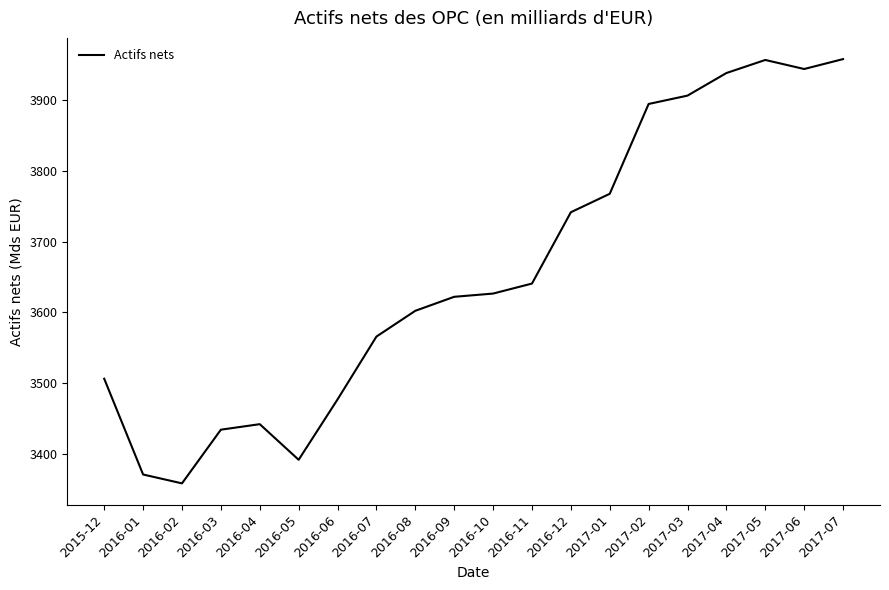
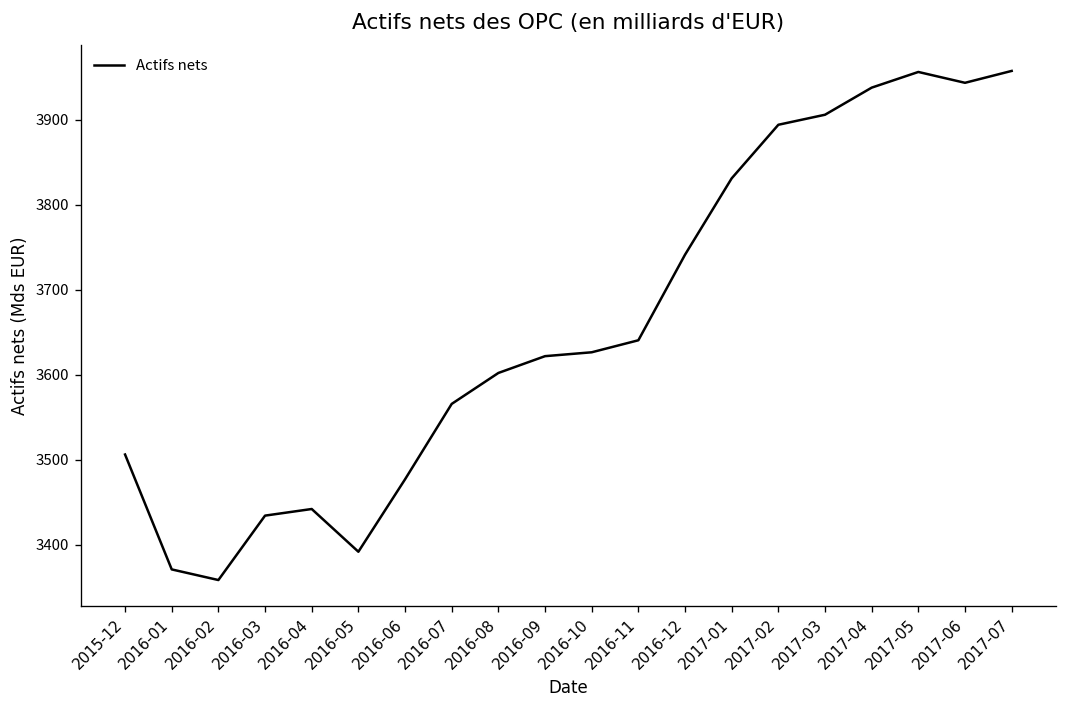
  {
    "2015-12": 3510,
    "2016-01": 3370,
    "2016-02": 3360,
    "2016-03": 3430,
    "2016-04": 3440,
    "2016-05": 3390,
    "2016-06": 3480,
    "2016-07": 3570,
    "2016-08": 3600,
    "2016-09": 3620,
    "2016-10": 3630,
    "2016-11": 3640,
    "2016-12": 3740,
-   "2017-01": 3770,
+   "2017-01": 3830,
    "2017-02": 3890,
    "2017-03": 3910,
    "2017-04": 3940,
    "2017-05": 3960,
    "2017-06": 3940,
    "2017-07": 3960
  }
